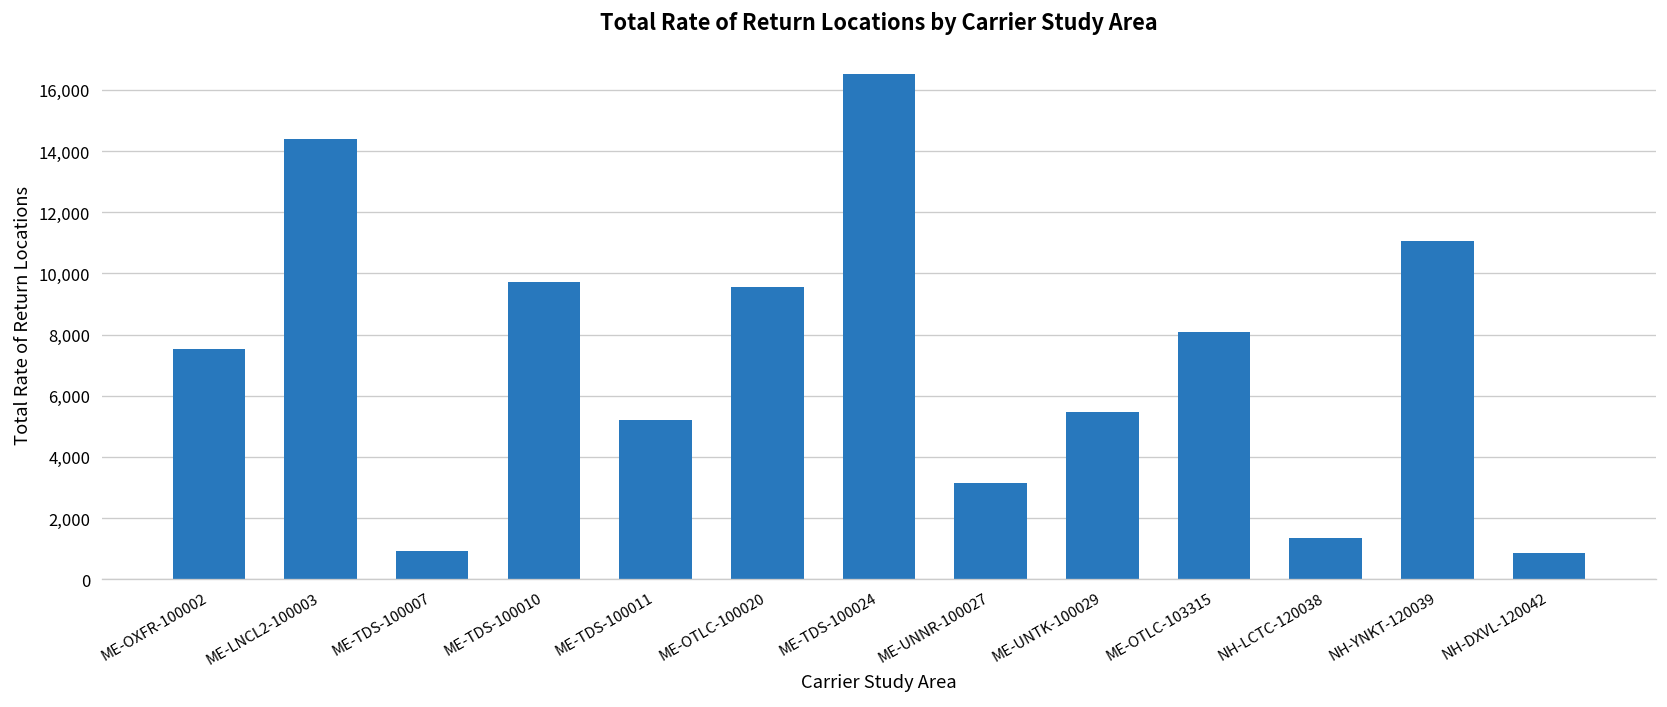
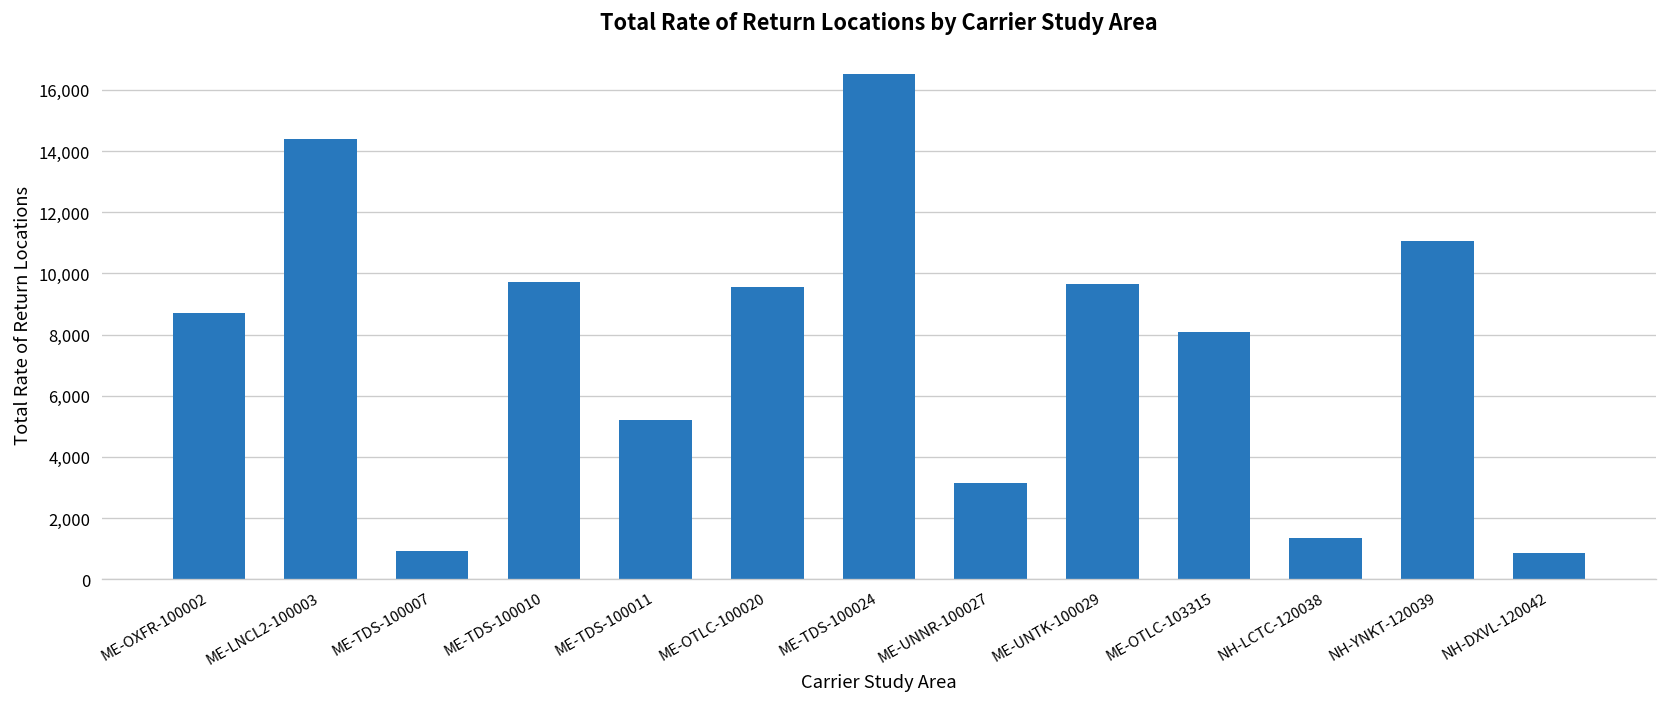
  {
-   "ME-OXFR-100002": "7,500",
+   "ME-OXFR-100002": "8,700",
    "ME-LNCL2-100003": "14,400",
    "ME-TDS-100007": "900",
    "ME-TDS-100010": "9,700",
    "ME-TDS-100011": "5,200",
    "ME-OTLC-100020": "9,600",
    "ME-TDS-100024": "16,500",
    "ME-UNNR-100027": "3,100",
-   "ME-UNTK-100029": "5,500",
+   "ME-UNTK-100029": "9,700",
    "ME-OTLC-103315": "8,100",
    "NH-LCTC-120038": "1,300",
    "NH-YNKT-120039": "11,100",
    "NH-DXVL-120042": "900"
  }
